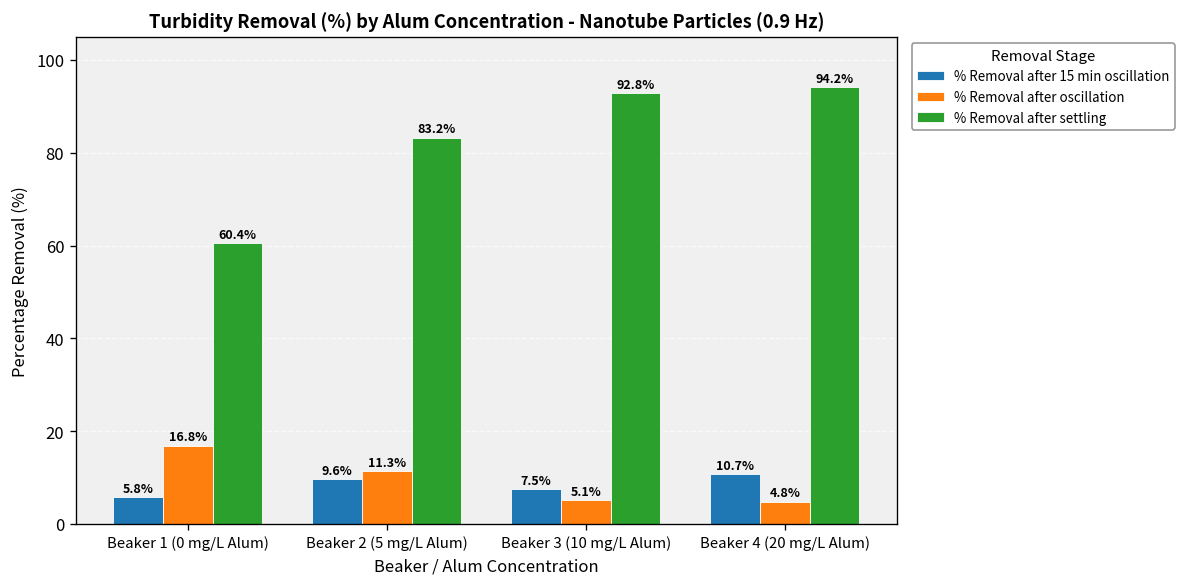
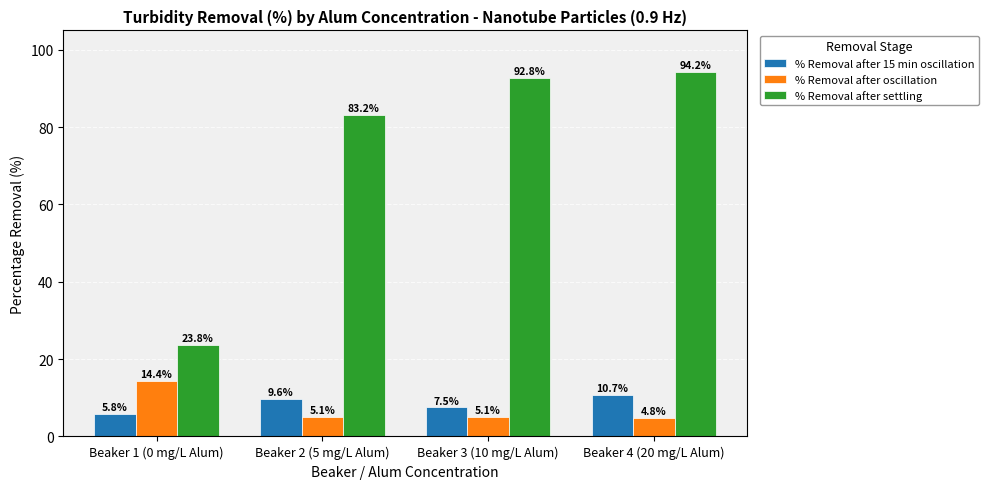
  {
    "% Removal after 15 min oscillation": {
      "Beaker 1 (0 mg/L Alum)": "5.8%",
      "Beaker 2 (5 mg/L Alum)": "9.6%",
      "Beaker 3 (10 mg/L Alum)": "7.5%",
      "Beaker 4 (20 mg/L Alum)": "10.7%"
    },
    "% Removal after oscillation": {
-     "Beaker 1 (0 mg/L Alum)": "16.8%",
-     "Beaker 2 (5 mg/L Alum)": "11.3%",
+     "Beaker 1 (0 mg/L Alum)": "14.4%",
+     "Beaker 2 (5 mg/L Alum)": "5.1%",
      "Beaker 3 (10 mg/L Alum)": "5.1%",
      "Beaker 4 (20 mg/L Alum)": "4.8%"
    },
    "% Removal after settling": {
-     "Beaker 1 (0 mg/L Alum)": "60.4%",
+     "Beaker 1 (0 mg/L Alum)": "23.8%",
      "Beaker 2 (5 mg/L Alum)": "83.2%",
      "Beaker 3 (10 mg/L Alum)": "92.8%",
      "Beaker 4 (20 mg/L Alum)": "94.2%"
    }
  }
